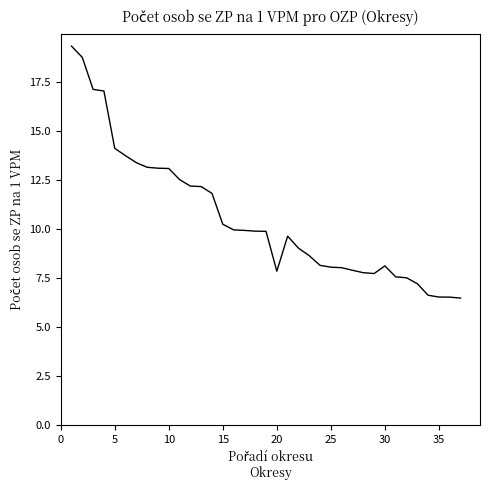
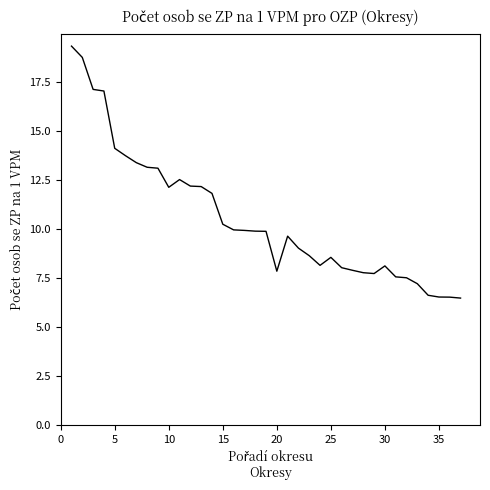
  {
    "5": 14.1,
-   "10": 13.1,
+   "10": 12.1,
    "15": 10.2,
    "20": 7.8,
-   "25": 8.1,
+   "25": 8.6,
    "30": 8.1,
    "35": 6.5
  }
